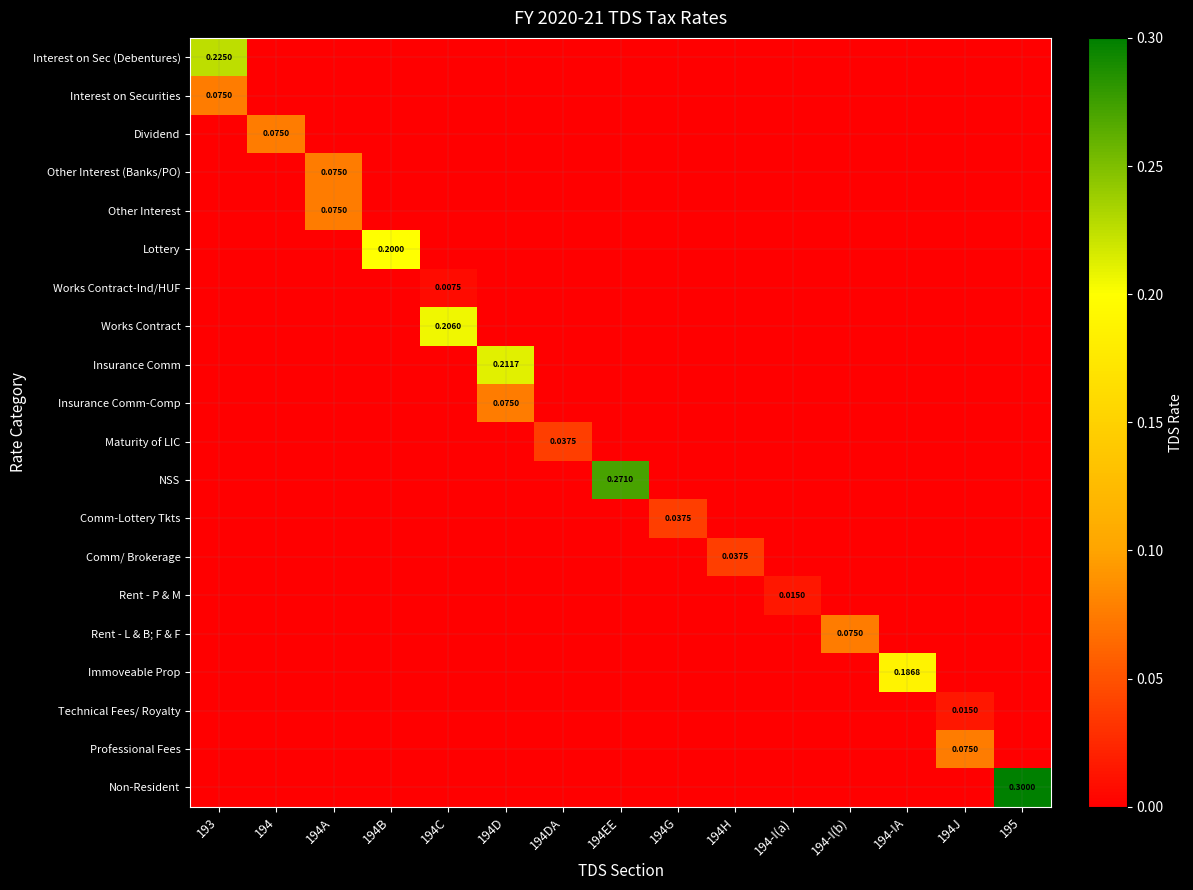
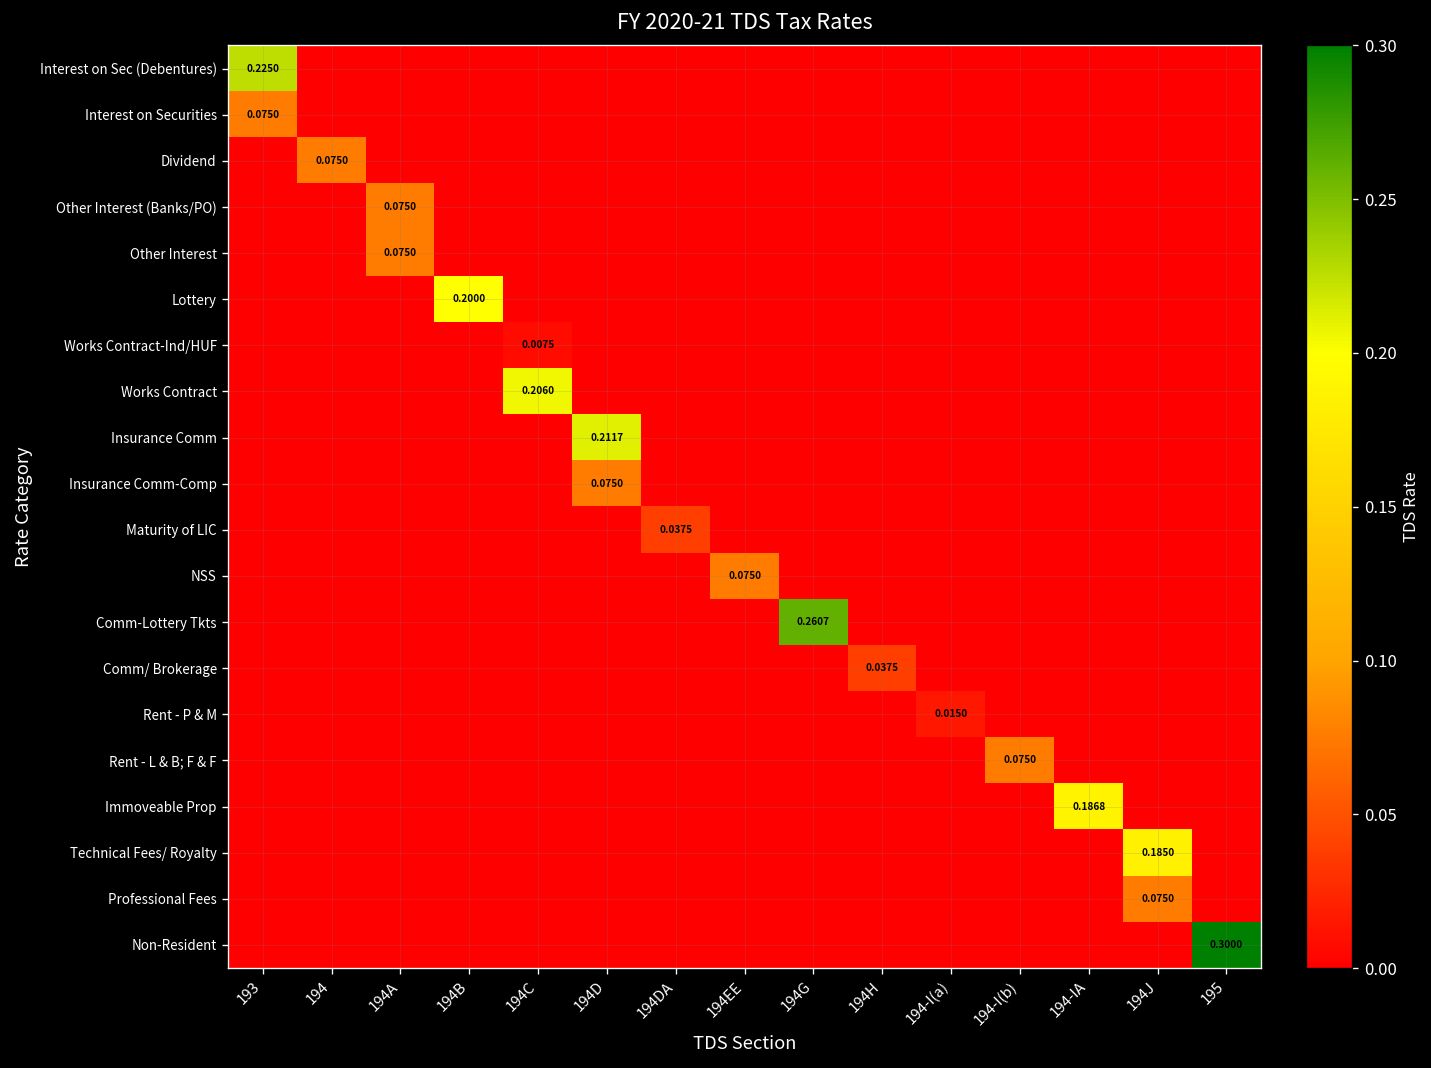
  {
    "Interest on Sec (Debentures)": {
      "193": 0.2250
    },
    "Interest on Securities": {
      "193": 0.0750
    },
    "Dividend": {
      "194": 0.0750
    },
    "Other Interest (Banks/PO)": {
      "194A": 0.0750
    },
    "Other Interest": {
      "194A": 0.0750
    },
    "Lottery": {
      "194B": 0.2000
    },
    "Works Contract-Ind/HUF": {
      "194C": 0.0075
    },
    "Works Contract": {
      "194C": 0.2060
    },
    "Insurance Comm": {
      "194D": 0.2117
    },
    "Insurance Comm-Comp": {
      "194D": 0.0750
    },
    "Maturity of LIC": {
      "194DA": 0.0375
    },
    "NSS": {
-     "194EE": 0.2710
+     "194EE": 0.0750
    },
    "Comm-Lottery Tkts": {
-     "194G": 0.0375
+     "194G": 0.2607
    },
    "Comm/ Brokerage": {
      "194H": 0.0375
    },
    "Rent - P & M": {
      "194-I(a)": 0.0150
    },
    "Rent - L & B; F & F": {
      "194-I(b)": 0.0750
    },
    "Immoveable Prop": {
      "194-IA": 0.1868
    },
    "Technical Fees/ Royalty": {
-     "194J": 0.0150
+     "194J": 0.1850
    },
    "Professional Fees": {
      "194J": 0.0750
    },
    "Non-Resident": {
      "195": 0.3000
    }
  }
